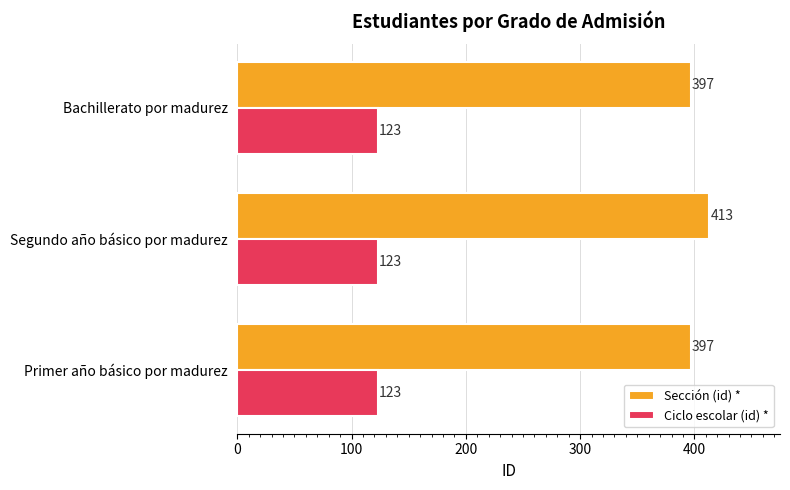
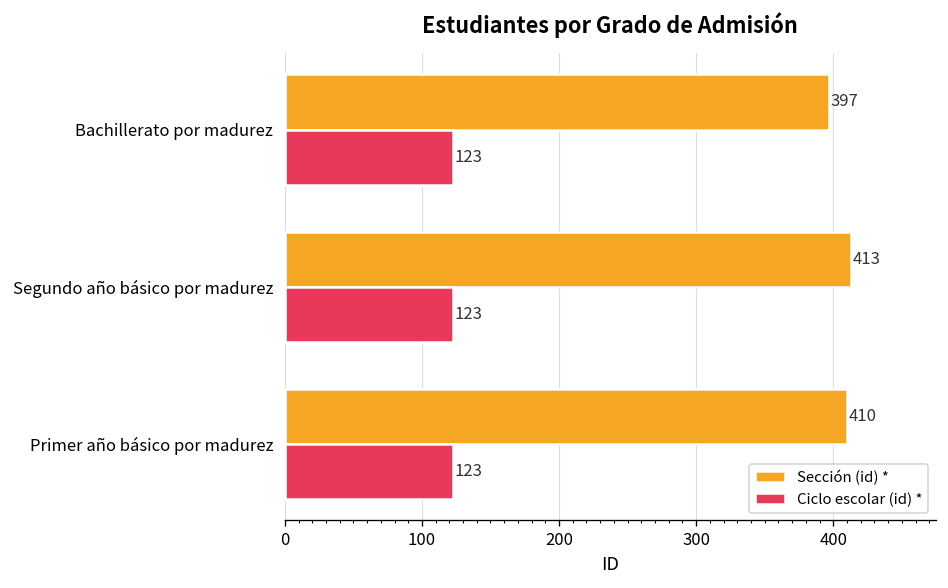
  {
    "Sección (id) *": {
      "Bachillerato por madurez": 397,
      "Segundo año básico por madurez": 413,
-     "Primer año básico por madurez": 397
+     "Primer año básico por madurez": 410
    },
    "Ciclo escolar (id) *": {
      "Bachillerato por madurez": 123,
      "Segundo año básico por madurez": 123,
      "Primer año básico por madurez": 123
    }
  }
